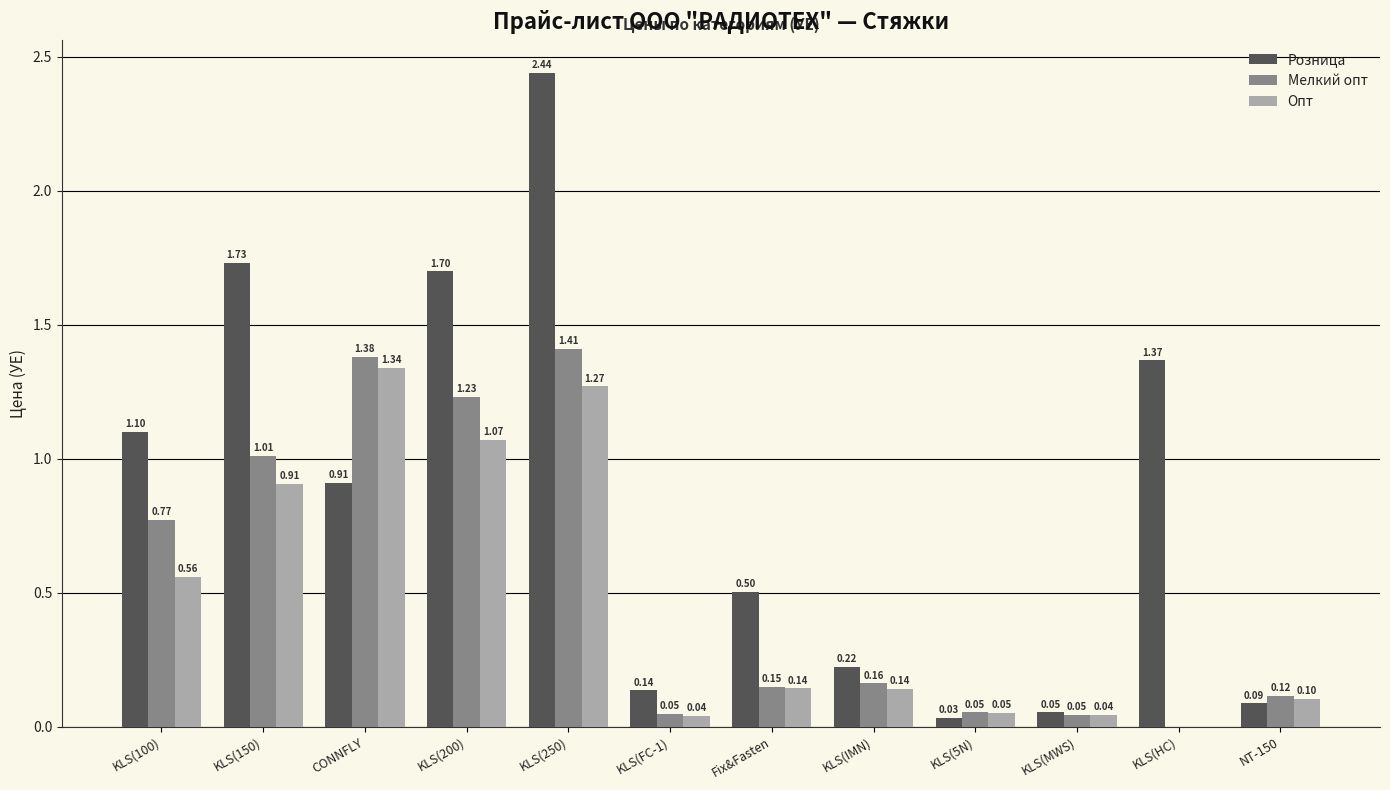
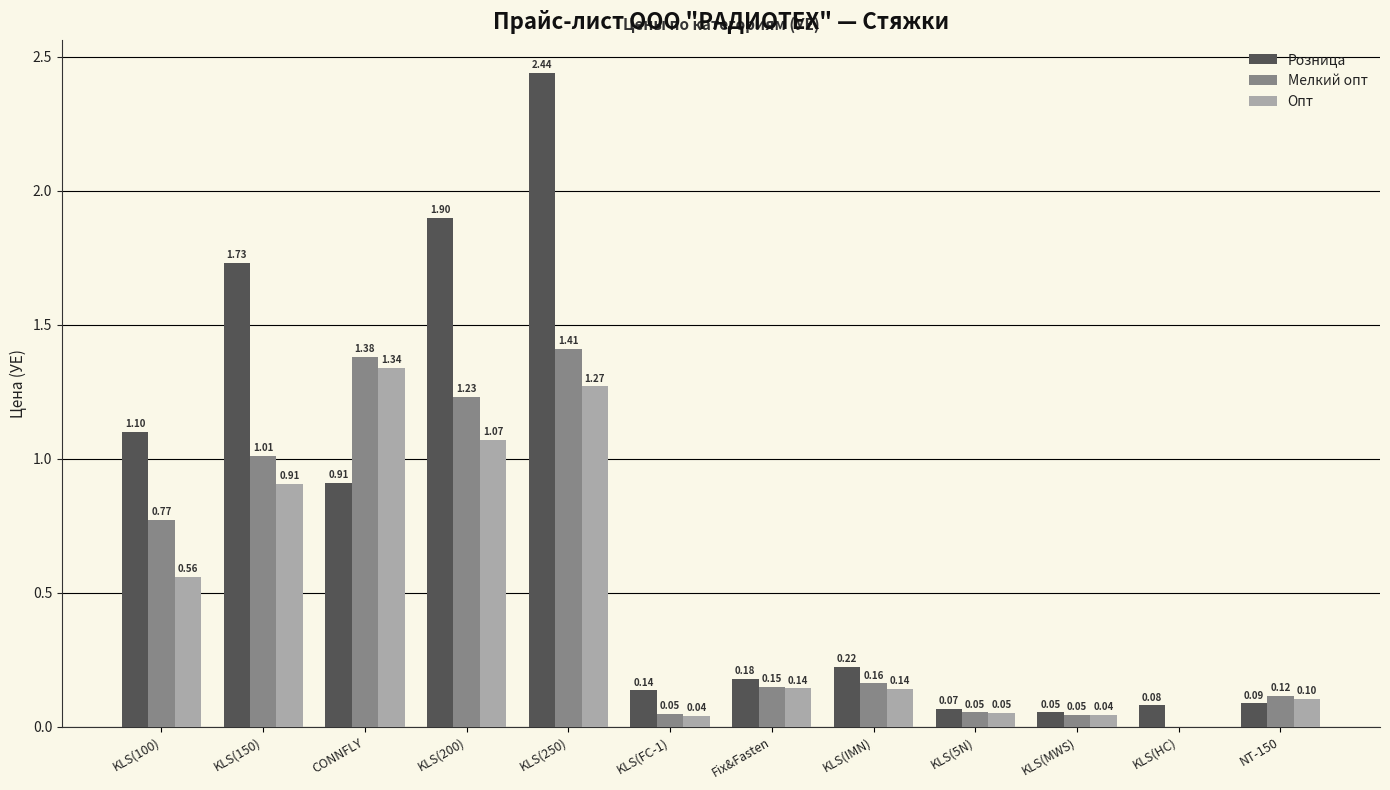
  {
    "Розница": {
      "KLS(100)": 1.10,
      "KLS(150)": 1.73,
      "CONNFLY": 0.91,
-     "KLS(200)": 1.70,
+     "KLS(200)": 1.90,
      "KLS(250)": 2.44,
      "KLS(FC-1)": 0.14,
-     "Fix&Fasten": 0.50,
+     "Fix&Fasten": 0.18,
      "KLS(IMN)": 0.22,
-     "KLS(5N)": 0.03,
+     "KLS(5N)": 0.07,
      "KLS(MWS)": 0.05,
-     "KLS(HC)": 1.37,
+     "KLS(HC)": 0.08,
      "NT-150": 0.09
    }
  }
